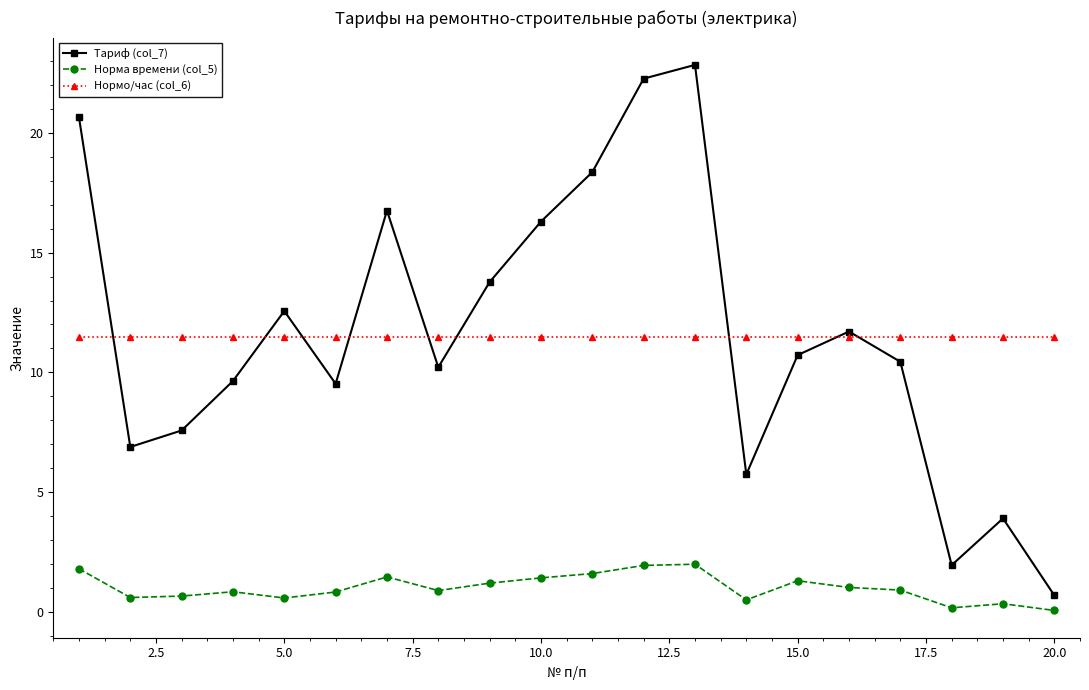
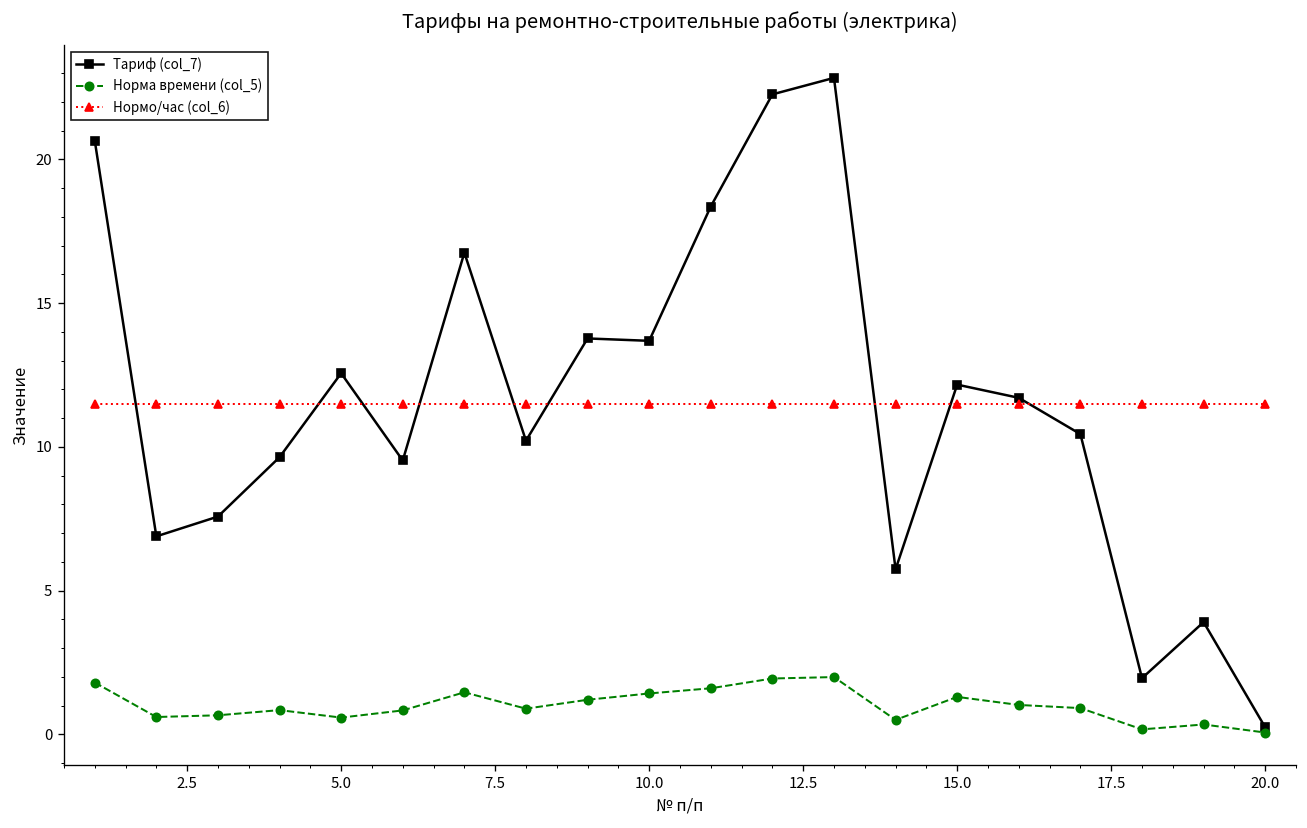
  {
    "Тариф (col_7)": {
      "5.0": 12.6,
-     "10.0": 16.3,
-     "15.0": 10.7,
-     "20.0": 0.7
+     "10.0": 13.7,
+     "15.0": 12.2,
+     "20.0": 0.2
    },
    "Норма времени (col_5)": {
      "5.0": 0.6,
      "10.0": 1.4,
      "15.0": 1.3,
      "20.0": 0.1
    },
    "Нормо/час (col_6)": {
      "5.0": 11.5,
      "10.0": 11.5,
      "15.0": 11.5,
      "20.0": 11.5
    }
  }
